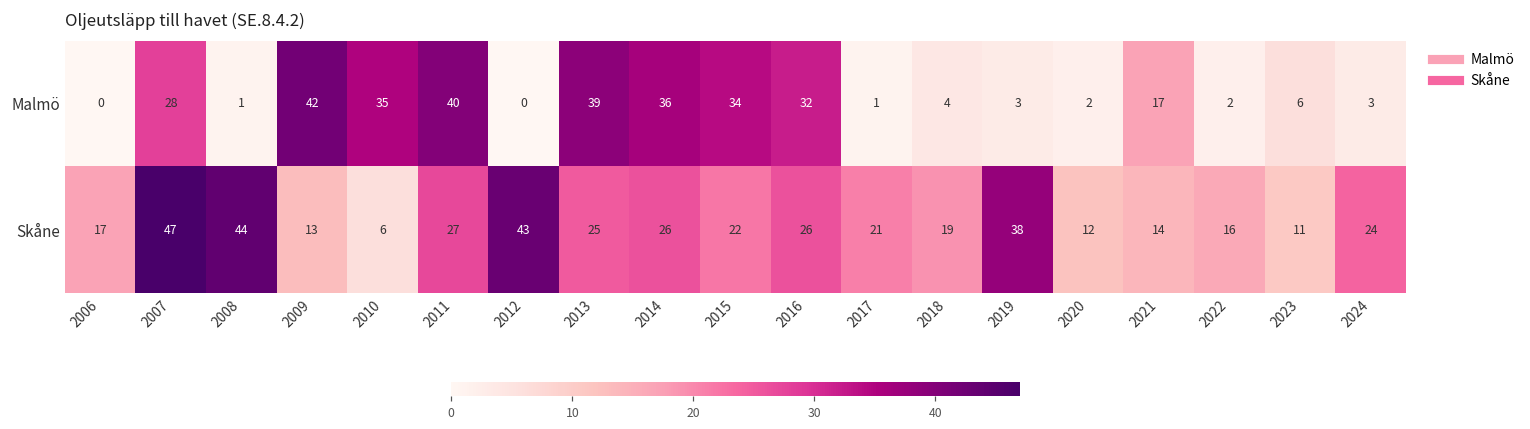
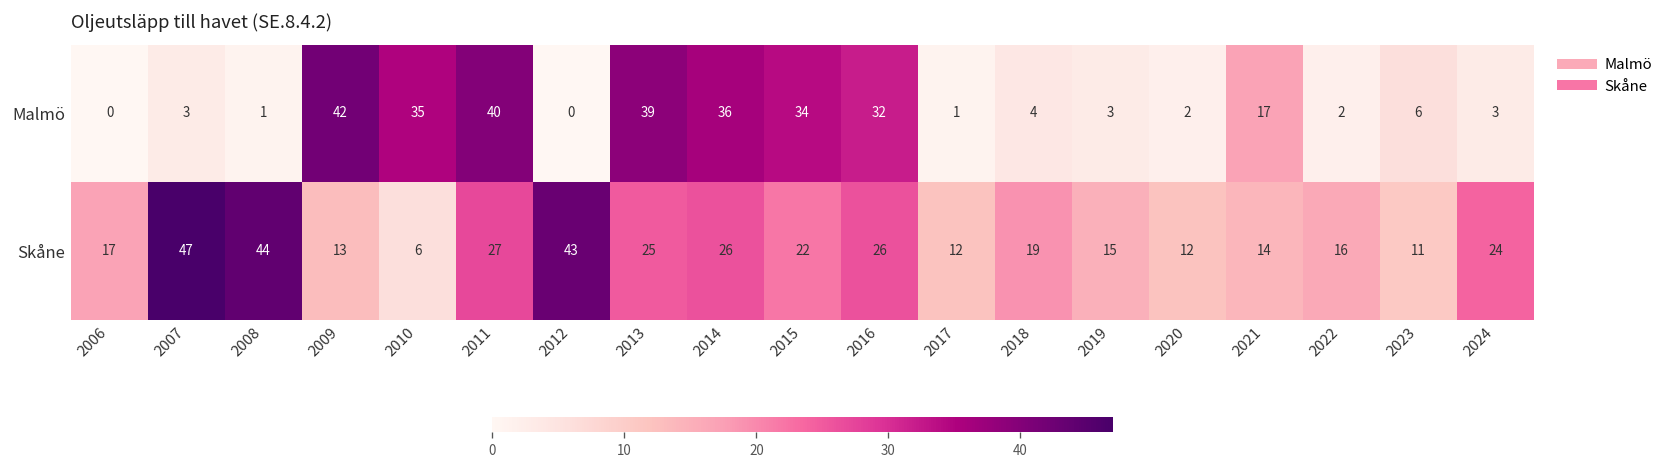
  {
    "Malmö": {
      "2006": 0,
-     "2007": 28,
+     "2007": 3,
      "2008": 1,
      "2009": 42,
      "2010": 35,
      "2011": 40,
      "2012": 0,
      "2013": 39,
      "2014": 36,
      "2015": 34,
      "2016": 32,
      "2017": 1,
      "2018": 4,
      "2019": 3,
      "2020": 2,
      "2021": 17,
      "2022": 2,
      "2023": 6,
      "2024": 3
    },
    "Skåne": {
      "2006": 17,
      "2007": 47,
      "2008": 44,
      "2009": 13,
      "2010": 6,
      "2011": 27,
      "2012": 43,
      "2013": 25,
      "2014": 26,
      "2015": 22,
      "2016": 26,
-     "2017": 21,
+     "2017": 12,
      "2018": 19,
-     "2019": 38,
+     "2019": 15,
      "2020": 12,
      "2021": 14,
      "2022": 16,
      "2023": 11,
      "2024": 24
    }
  }
